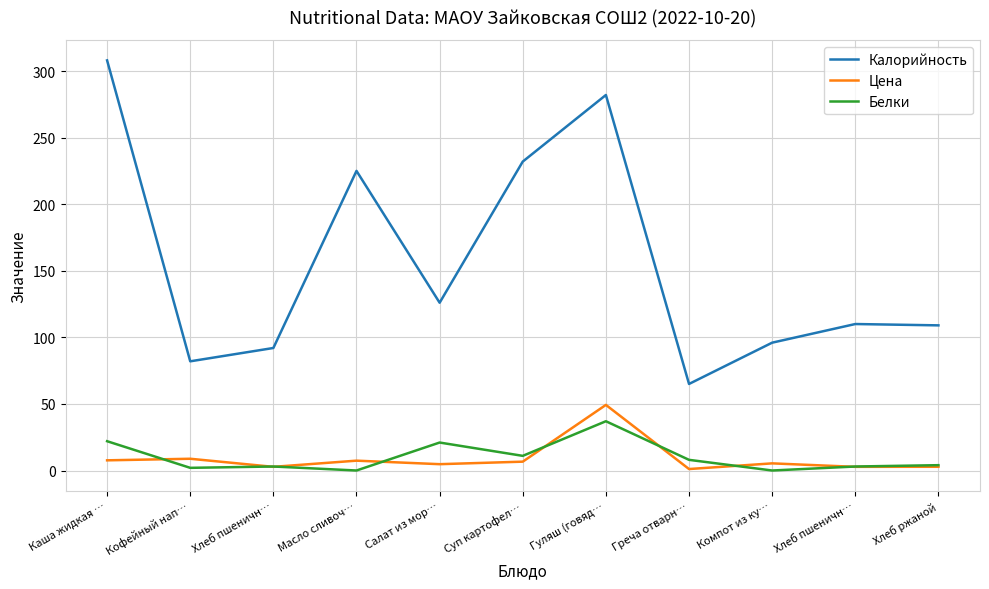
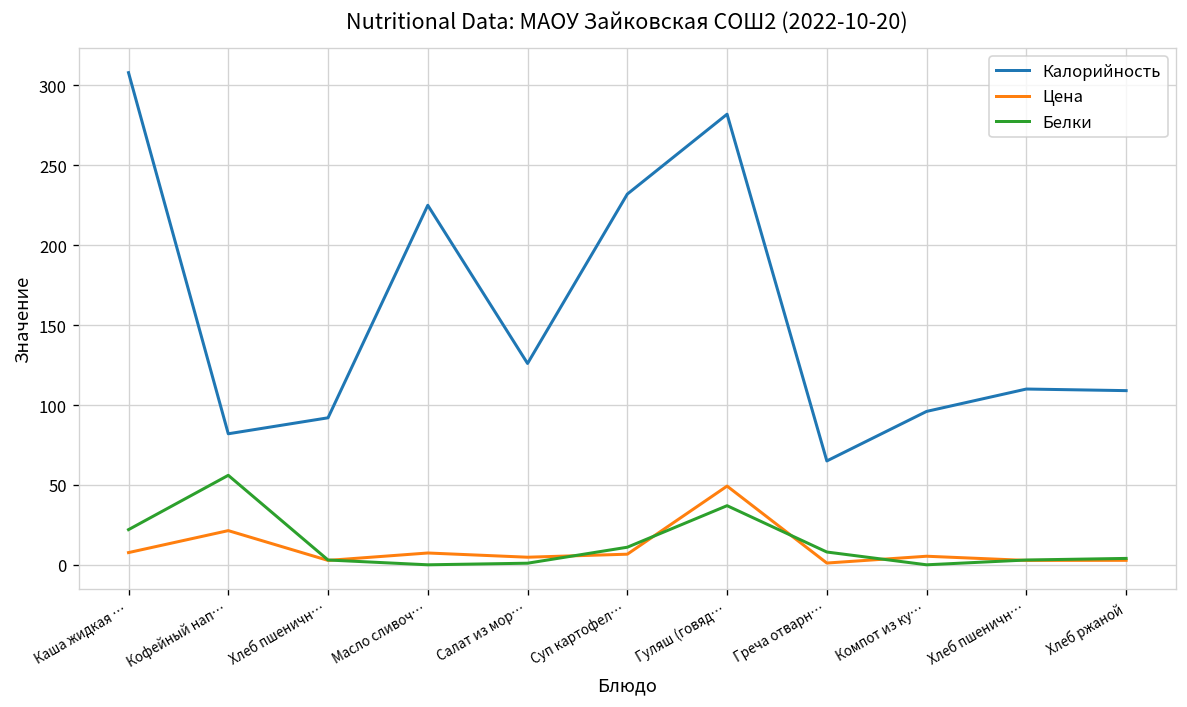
  {
    "Калорийность": {
      "Каша жидкая …": 308,
      "Кофейный нап…": 82,
      "Масло сливоч…": 225,
      "Салат из мор…": 126,
      "Суп картофел…": 232,
      "Гуляш (говяд…": 282,
      "Греча отварн…": 65,
      "Компот из ку…": 96,
      "Хлеб ржаной": 109
    },
    "Цена": {
      "Каша жидкая …": 8,
-     "Кофейный нап…": 9,
+     "Кофейный нап…": 21,
      "Масло сливоч…": 7,
      "Салат из мор…": 5,
      "Суп картофел…": 7,
      "Гуляш (говяд…": 49,
      "Греча отварн…": 1,
      "Компот из ку…": 5
    },
    "Белки": {
      "Каша жидкая …": 22,
-     "Кофейный нап…": 2,
+     "Кофейный нап…": 56,
      "Масло сливоч…": 0,
-     "Салат из мор…": 21,
+     "Салат из мор…": 1,
      "Суп картофел…": 11,
      "Гуляш (говяд…": 37,
      "Греча отварн…": 8,
      "Компот из ку…": 0
    }
  }
